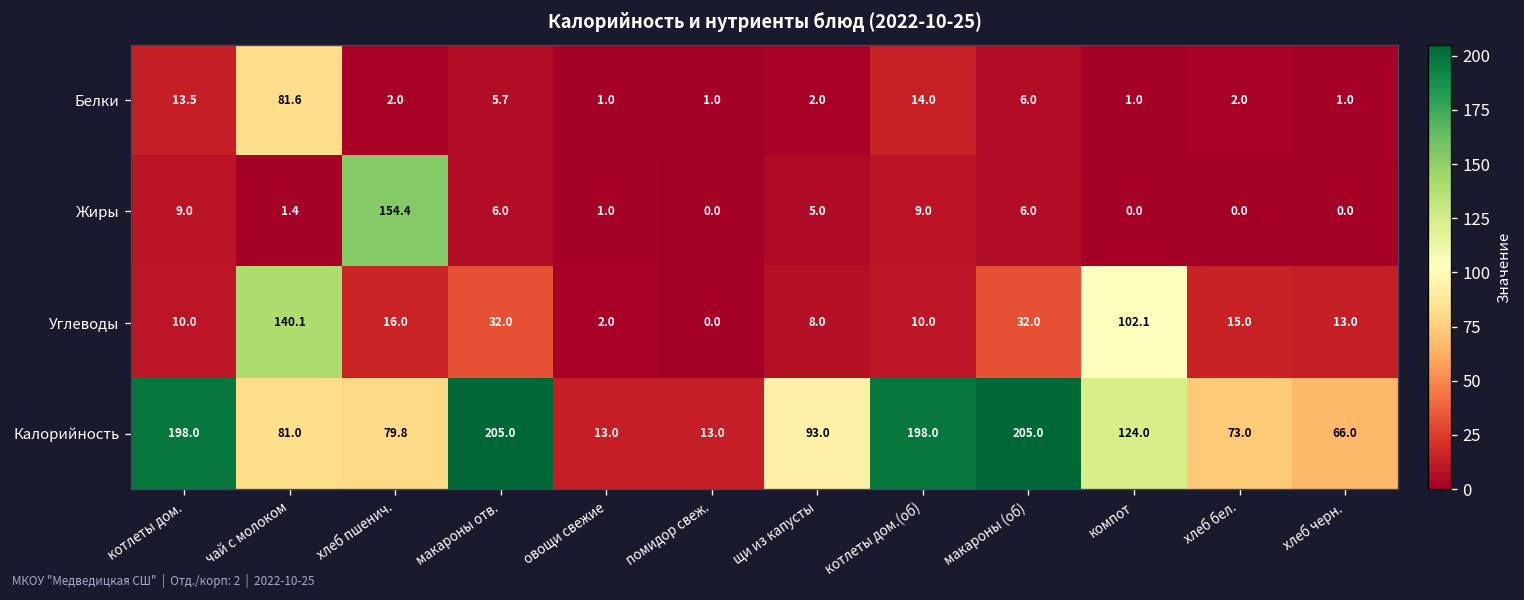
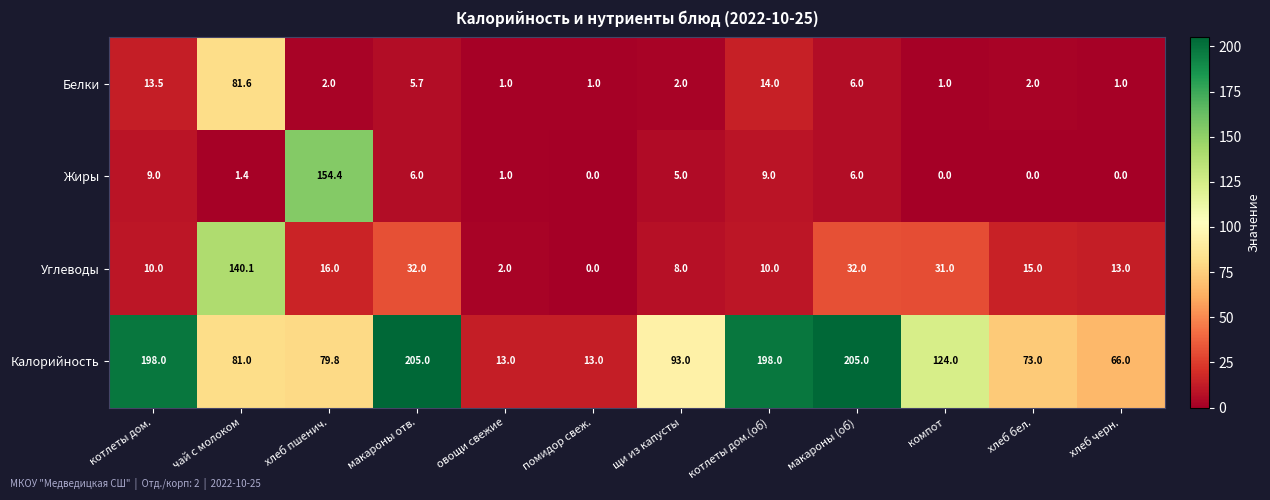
  {
    "Белки": {
      "котлеты дом.": 13.5,
      "чай с молоком": 81.6,
      "хлеб пшенич.": 2.0,
      "макароны отв.": 5.7,
      "овощи свежие": 1.0,
      "помидор свеж.": 1.0,
      "щи из капусты": 2.0,
      "котлеты дом.(об)": 14.0,
      "макароны (об)": 6.0,
      "компот": 1.0,
      "хлеб бел.": 2.0,
      "хлеб черн.": 1.0
    },
    "Жиры": {
      "котлеты дом.": 9.0,
      "чай с молоком": 1.4,
      "хлеб пшенич.": 154.4,
      "макароны отв.": 6.0,
      "овощи свежие": 1.0,
      "помидор свеж.": 0.0,
      "щи из капусты": 5.0,
      "котлеты дом.(об)": 9.0,
      "макароны (об)": 6.0,
      "компот": 0.0,
      "хлеб бел.": 0.0,
      "хлеб черн.": 0.0
    },
    "Углеводы": {
      "котлеты дом.": 10.0,
      "чай с молоком": 140.1,
      "хлеб пшенич.": 16.0,
      "макароны отв.": 32.0,
      "овощи свежие": 2.0,
      "помидор свеж.": 0.0,
      "щи из капусты": 8.0,
      "котлеты дом.(об)": 10.0,
      "макароны (об)": 32.0,
-     "компот": 102.1,
+     "компот": 31.0,
      "хлеб бел.": 15.0,
      "хлеб черн.": 13.0
    },
    "Калорийность": {
      "котлеты дом.": 198.0,
      "чай с молоком": 81.0,
      "хлеб пшенич.": 79.8,
      "макароны отв.": 205.0,
      "овощи свежие": 13.0,
      "помидор свеж.": 13.0,
      "щи из капусты": 93.0,
      "котлеты дом.(об)": 198.0,
      "макароны (об)": 205.0,
      "компот": 124.0,
      "хлеб бел.": 73.0,
      "хлеб черн.": 66.0
    }
  }
